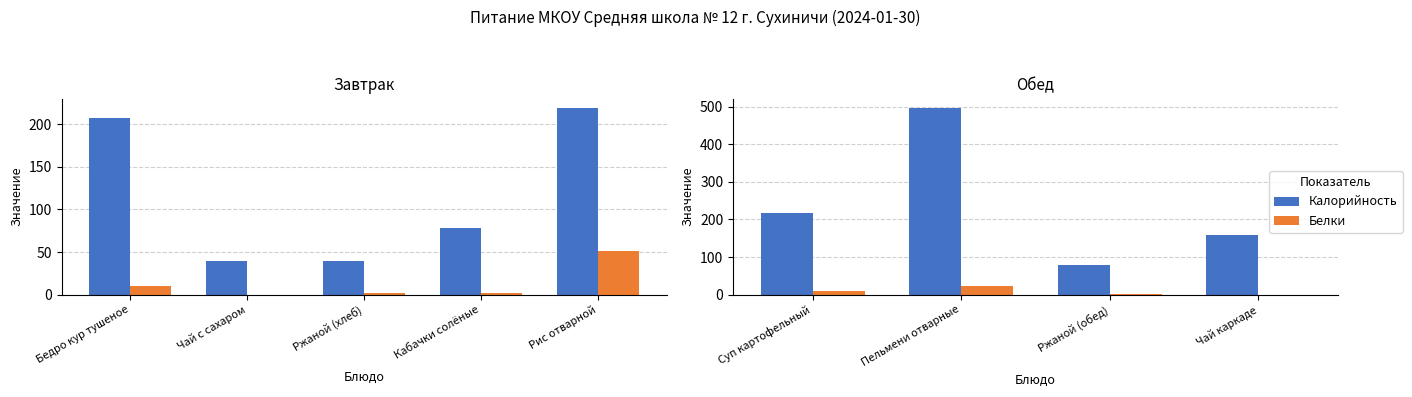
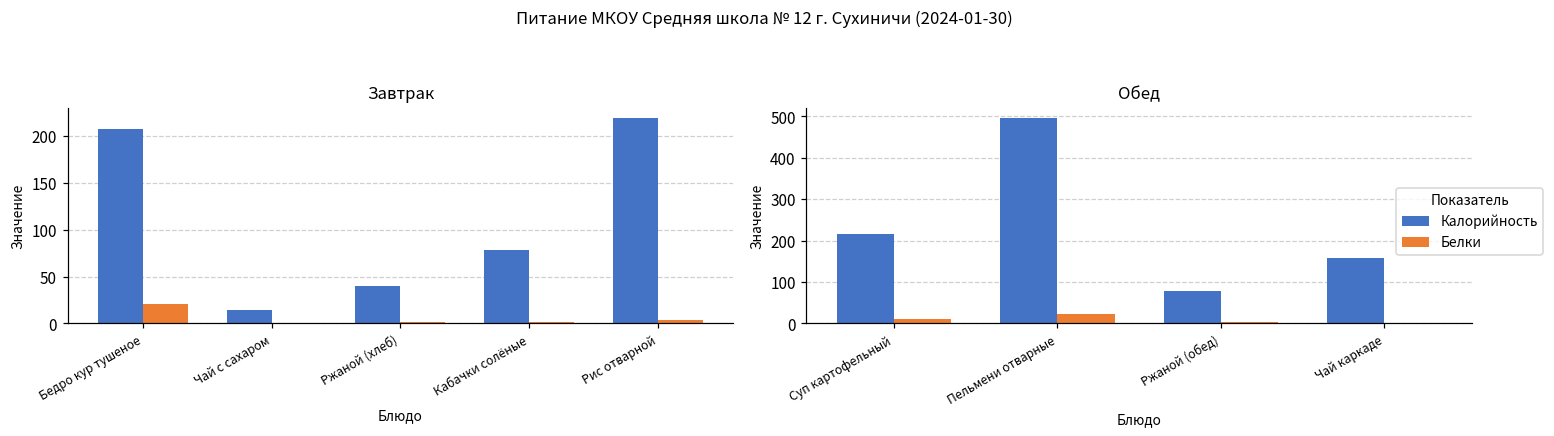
  {
    "Завтрак": {
      "Калорийность": {
        "Бедро кур тушеное": 210,
-       "Чай с сахаром": 40,
+       "Чай с сахаром": 10,
        "Ржаной (хлеб)": 40,
        "Кабачки солёные": 80,
        "Рис отварной": 220
      },
      "Белки": {
-       "Бедро кур тушеное": 10,
+       "Бедро кур тушеное": 20,
        "Чай с сахаром": 0,
-       "Рис отварной": 50
+       "Рис отварной": 0
      }
    },
    "Обед": {
      "Калорийность": {
        "Суп картофельный": 220,
        "Пельмени отварные": 500,
        "Ржаной (обед)": 80,
        "Чай каркаде": 160
      },
      "Белки": {
        "Суп картофельный": 10,
        "Пельмени отварные": 20
      }
    }
  }
